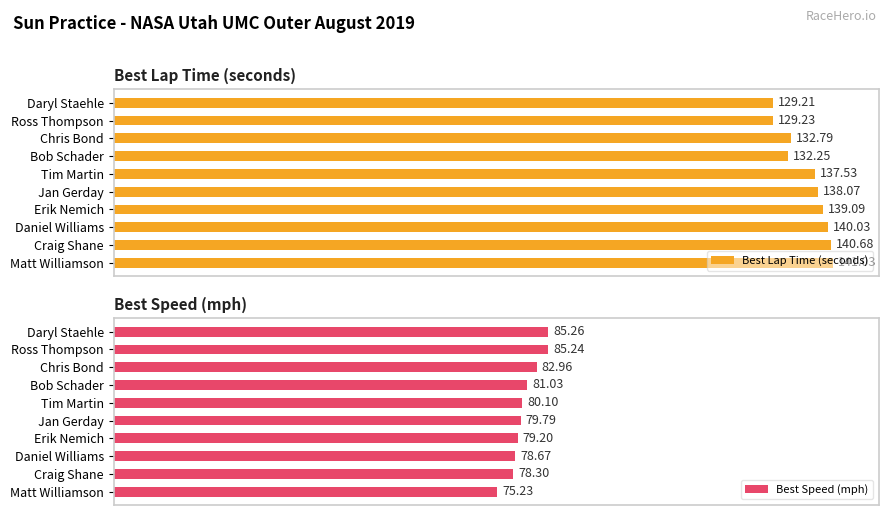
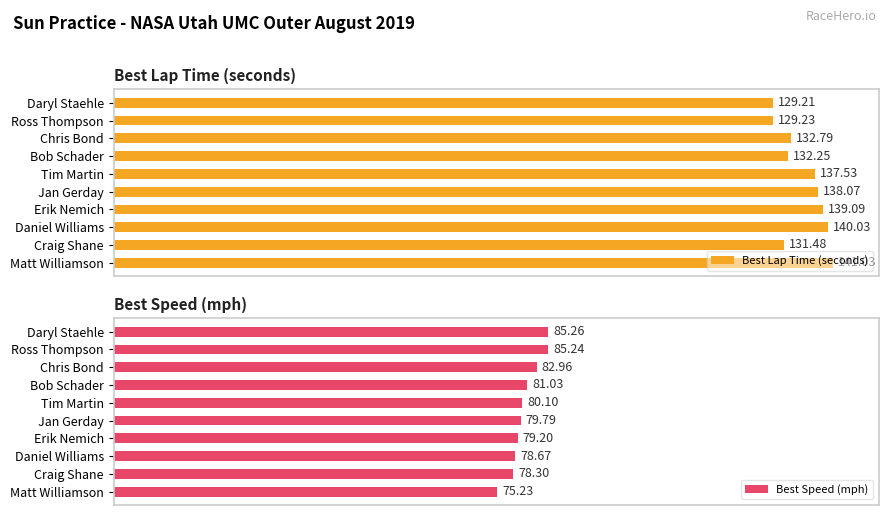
  {
    "Best Lap Time (seconds)": {
      "Daryl Staehle": 129.21,
      "Ross Thompson": 129.23,
      "Chris Bond": 132.79,
      "Bob Schader": 132.25,
      "Tim Martin": 137.53,
      "Jan Gerday": 138.07,
      "Erik Nemich": 139.09,
      "Daniel Williams": 140.03,
-     "Craig Shane": 140.68
+     "Craig Shane": 131.48
    },
    "Best Speed (mph)": {
      "Daryl Staehle": 85.26,
      "Ross Thompson": 85.24,
      "Chris Bond": 82.96,
      "Bob Schader": 81.03,
      "Tim Martin": 80.10,
      "Jan Gerday": 79.79,
      "Erik Nemich": 79.20,
      "Daniel Williams": 78.67,
      "Craig Shane": 78.30,
      "Matt Williamson": 75.23
    }
  }
